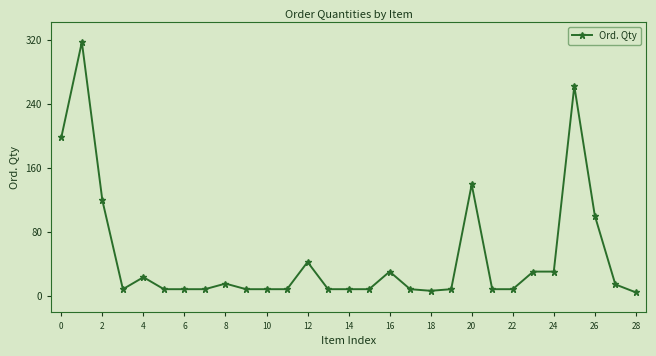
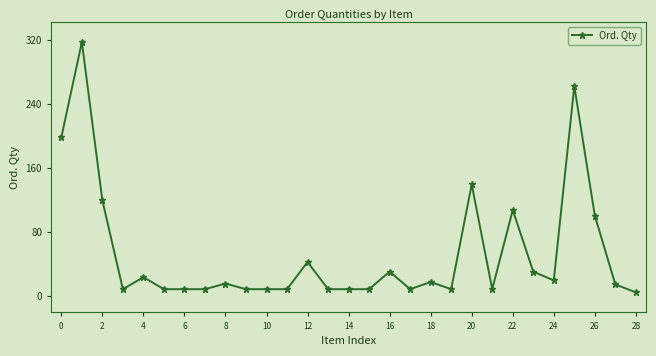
  {
    "0": 200,
    "2": 120,
    "4": 20,
    "6": 10,
    "8": 20,
    "10": 10,
    "12": 40,
    "14": 10,
    "16": 30,
-   "18": 10,
+   "18": 20,
    "20": 140,
-   "22": 10,
-   "24": 30,
+   "22": 110,
+   "24": 20,
    "26": 100,
    "28": 0
  }
